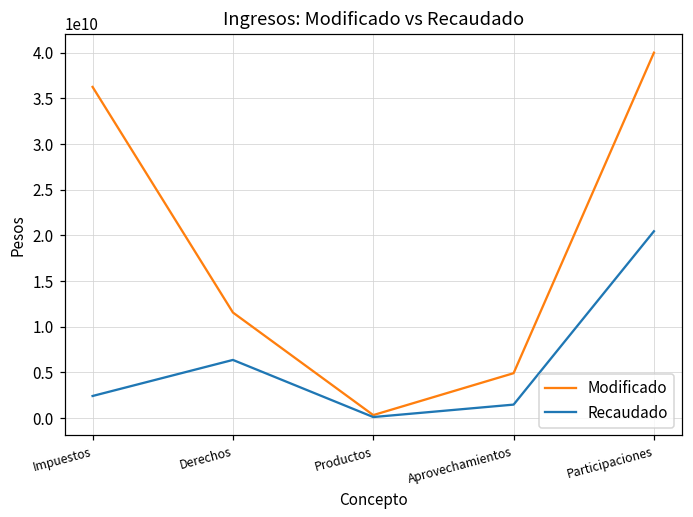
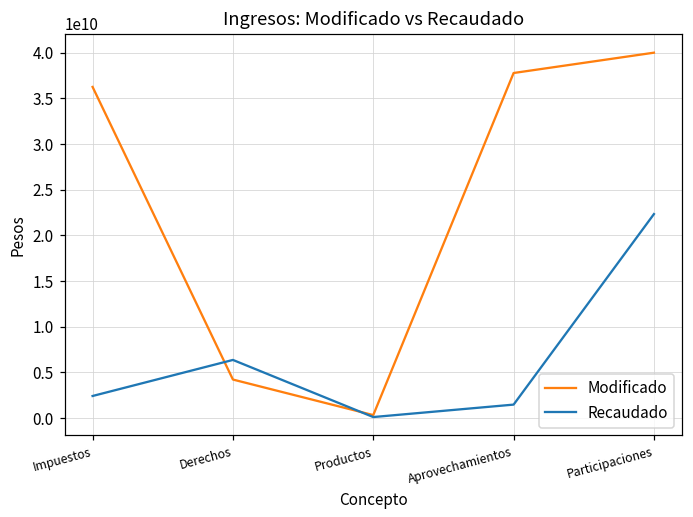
  {
    "Modificado": {
      "Impuestos": 36000000000,
-     "Derechos": 12000000000,
-     "Aprovechamientos": 5000000000,
+     "Derechos": 4000000000,
+     "Aprovechamientos": 38000000000,
      "Participaciones": 40000000000
    },
    "Recaudado": {
      "Impuestos": 2000000000,
      "Derechos": 6000000000,
      "Aprovechamientos": 1000000000,
-     "Participaciones": 20000000000
+     "Participaciones": 22000000000
    }
  }
